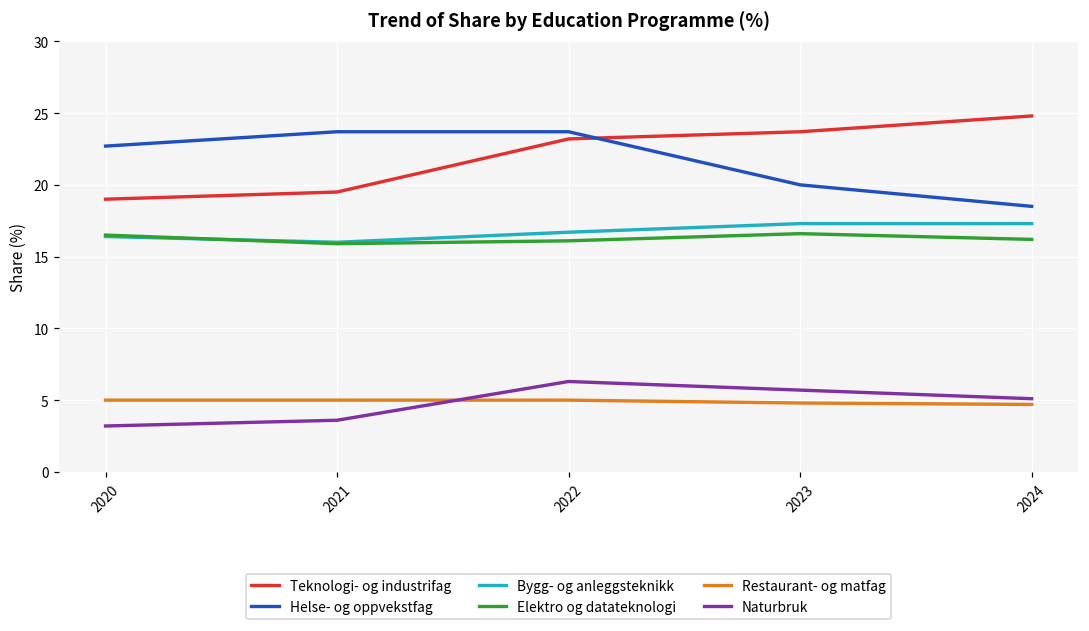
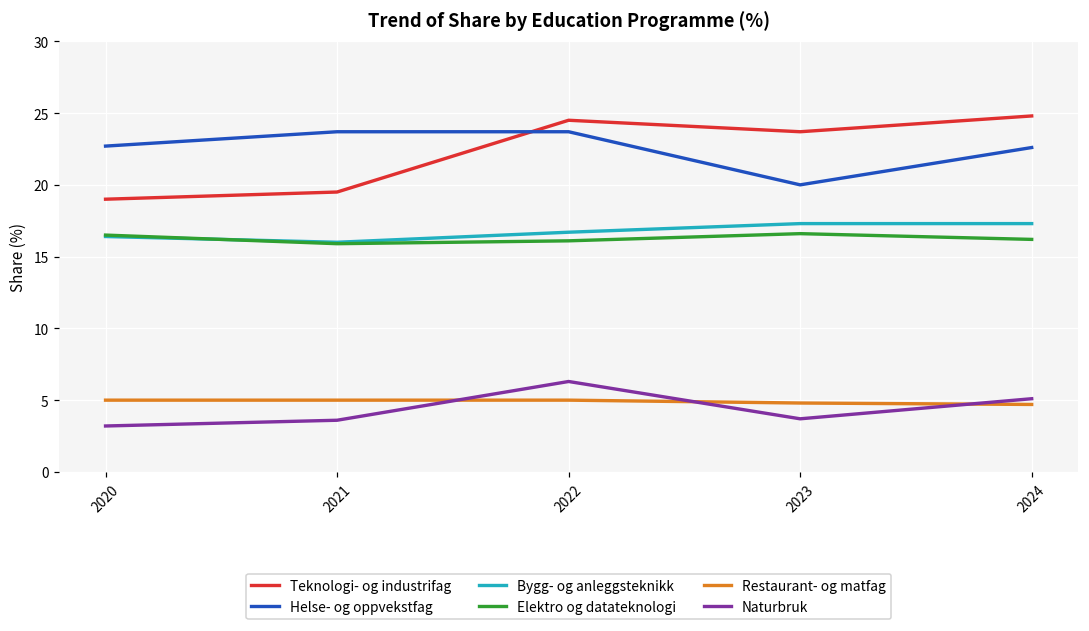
  {
    "Teknologi- og industrifag": {
      "2020": 19.0,
      "2021": 19.5,
-     "2022": 23.2,
+     "2022": 24.5,
      "2023": 23.7,
      "2024": 24.8
    },
    "Helse- og oppvekstfag": {
      "2020": 22.7,
      "2021": 23.7,
      "2022": 23.7,
      "2023": 20.0,
-     "2024": 18.5
+     "2024": 22.6
    },
    "Bygg- og anleggsteknikk": {
      "2022": 16.7,
      "2023": 17.3,
      "2024": 17.3
    },
    "Elektro og datateknologi": {
      "2022": 16.1,
      "2023": 16.6,
      "2024": 16.2
    },
    "Restaurant- og matfag": {
      "2020": 5.0,
      "2021": 5.0,
      "2022": 5.0,
      "2023": 4.8,
      "2024": 4.7
    },
    "Naturbruk": {
      "2020": 3.2,
      "2021": 3.6,
      "2022": 6.3,
-     "2023": 5.7,
+     "2023": 3.7,
      "2024": 5.1
    }
  }
